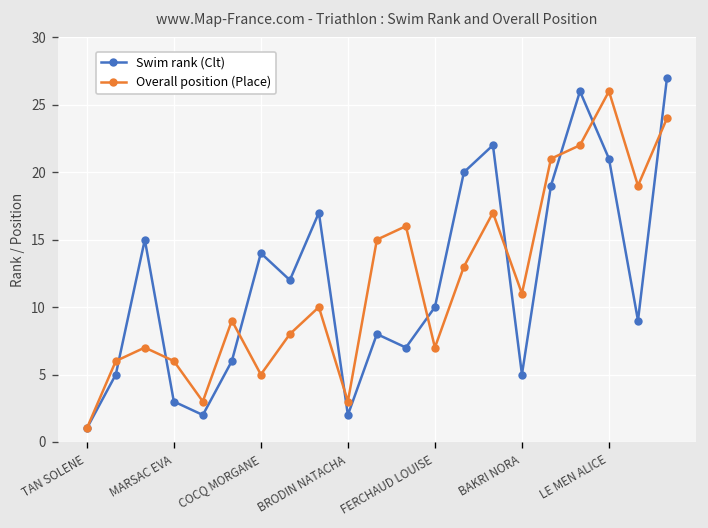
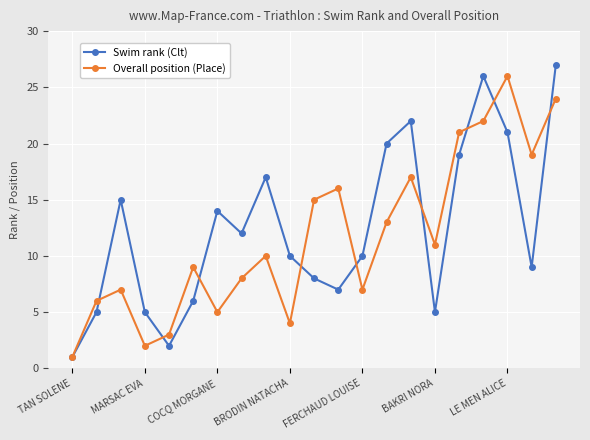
  {
    "Swim rank (Clt)": {
-     "MARSAC EVA": 3,
+     "MARSAC EVA": 5,
      "COCQ MORGANE": 14,
-     "BRODIN NATACHA": 2,
+     "BRODIN NATACHA": 10,
      "FERCHAUD LOUISE": 10,
      "BAKRI NORA": 5,
      "LE MEN ALICE": 21
    },
    "Overall position (Place)": {
-     "MARSAC EVA": 6,
+     "MARSAC EVA": 2,
      "COCQ MORGANE": 5,
-     "BRODIN NATACHA": 3,
+     "BRODIN NATACHA": 4,
      "FERCHAUD LOUISE": 7,
      "BAKRI NORA": 11,
      "LE MEN ALICE": 26
    }
  }
